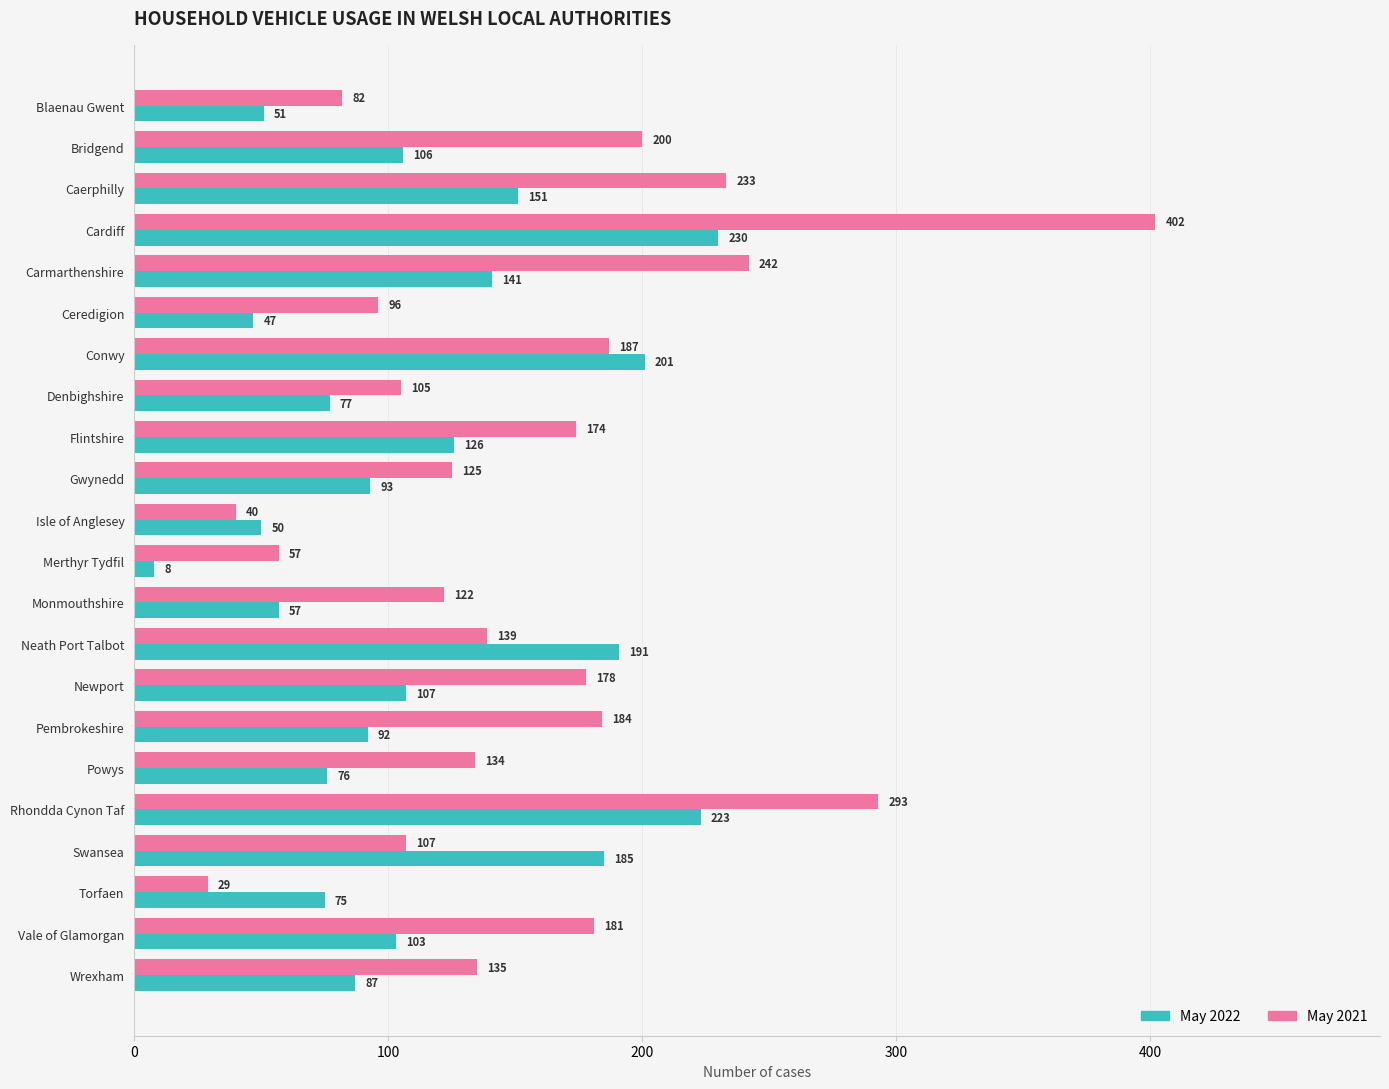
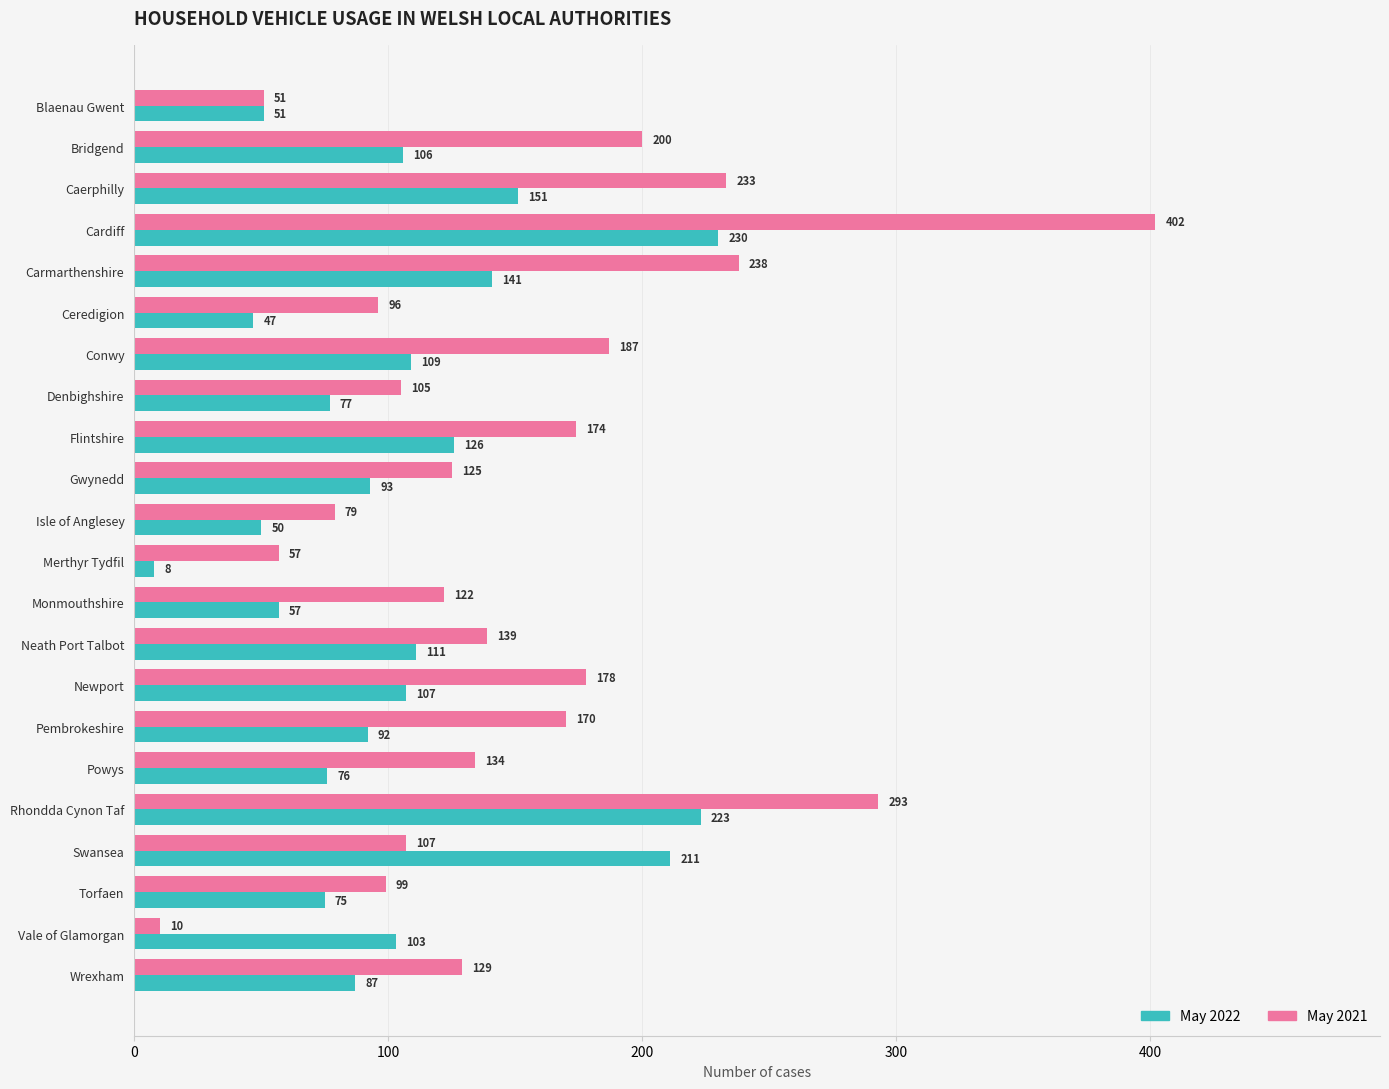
  {
    "May 2022": {
      "Blaenau Gwent": 51,
      "Bridgend": 106,
      "Caerphilly": 151,
      "Cardiff": 230,
      "Carmarthenshire": 141,
      "Ceredigion": 47,
-     "Conwy": 201,
+     "Conwy": 109,
      "Denbighshire": 77,
      "Flintshire": 126,
      "Gwynedd": 93,
      "Isle of Anglesey": 50,
      "Merthyr Tydfil": 8,
      "Monmouthshire": 57,
-     "Neath Port Talbot": 191,
+     "Neath Port Talbot": 111,
      "Newport": 107,
      "Pembrokeshire": 92,
      "Powys": 76,
      "Rhondda Cynon Taf": 223,
-     "Swansea": 185,
+     "Swansea": 211,
      "Torfaen": 75,
      "Vale of Glamorgan": 103,
      "Wrexham": 87
    },
    "May 2021": {
-     "Blaenau Gwent": 82,
+     "Blaenau Gwent": 51,
      "Bridgend": 200,
      "Caerphilly": 233,
      "Cardiff": 402,
-     "Carmarthenshire": 242,
+     "Carmarthenshire": 238,
      "Ceredigion": 96,
      "Conwy": 187,
      "Denbighshire": 105,
      "Flintshire": 174,
      "Gwynedd": 125,
-     "Isle of Anglesey": 40,
+     "Isle of Anglesey": 79,
      "Merthyr Tydfil": 57,
      "Monmouthshire": 122,
      "Neath Port Talbot": 139,
      "Newport": 178,
-     "Pembrokeshire": 184,
+     "Pembrokeshire": 170,
      "Powys": 134,
      "Rhondda Cynon Taf": 293,
      "Swansea": 107,
-     "Torfaen": 29,
-     "Vale of Glamorgan": 181,
-     "Wrexham": 135
+     "Torfaen": 99,
+     "Vale of Glamorgan": 10,
+     "Wrexham": 129
    }
  }
